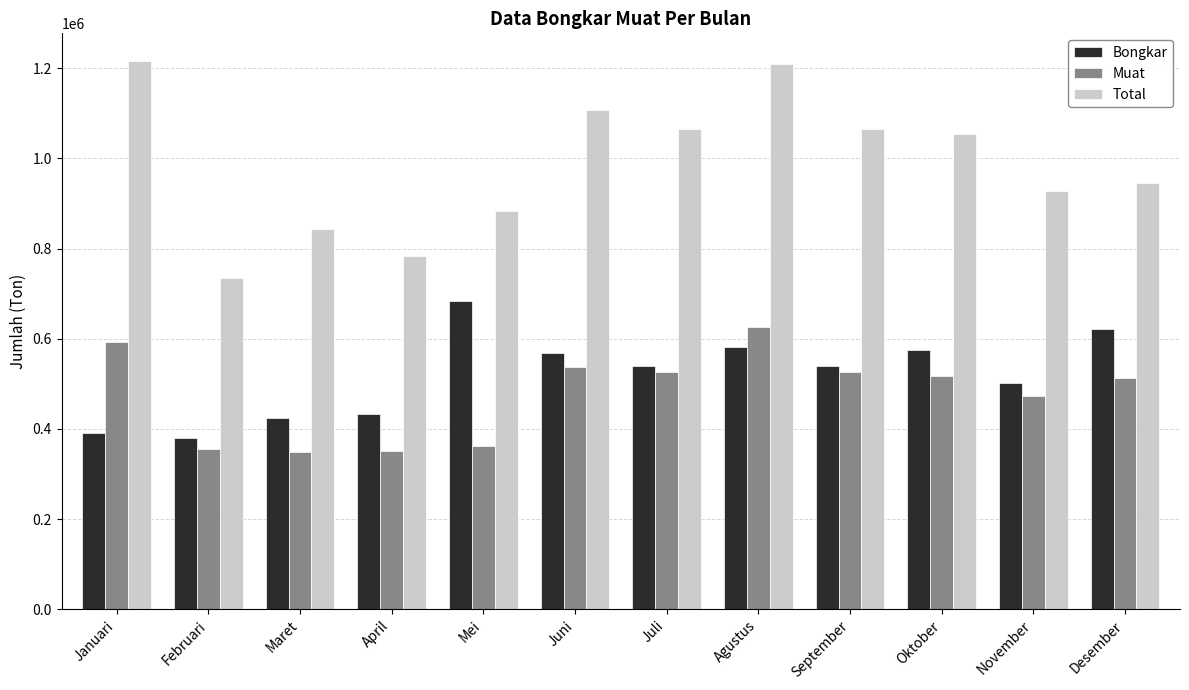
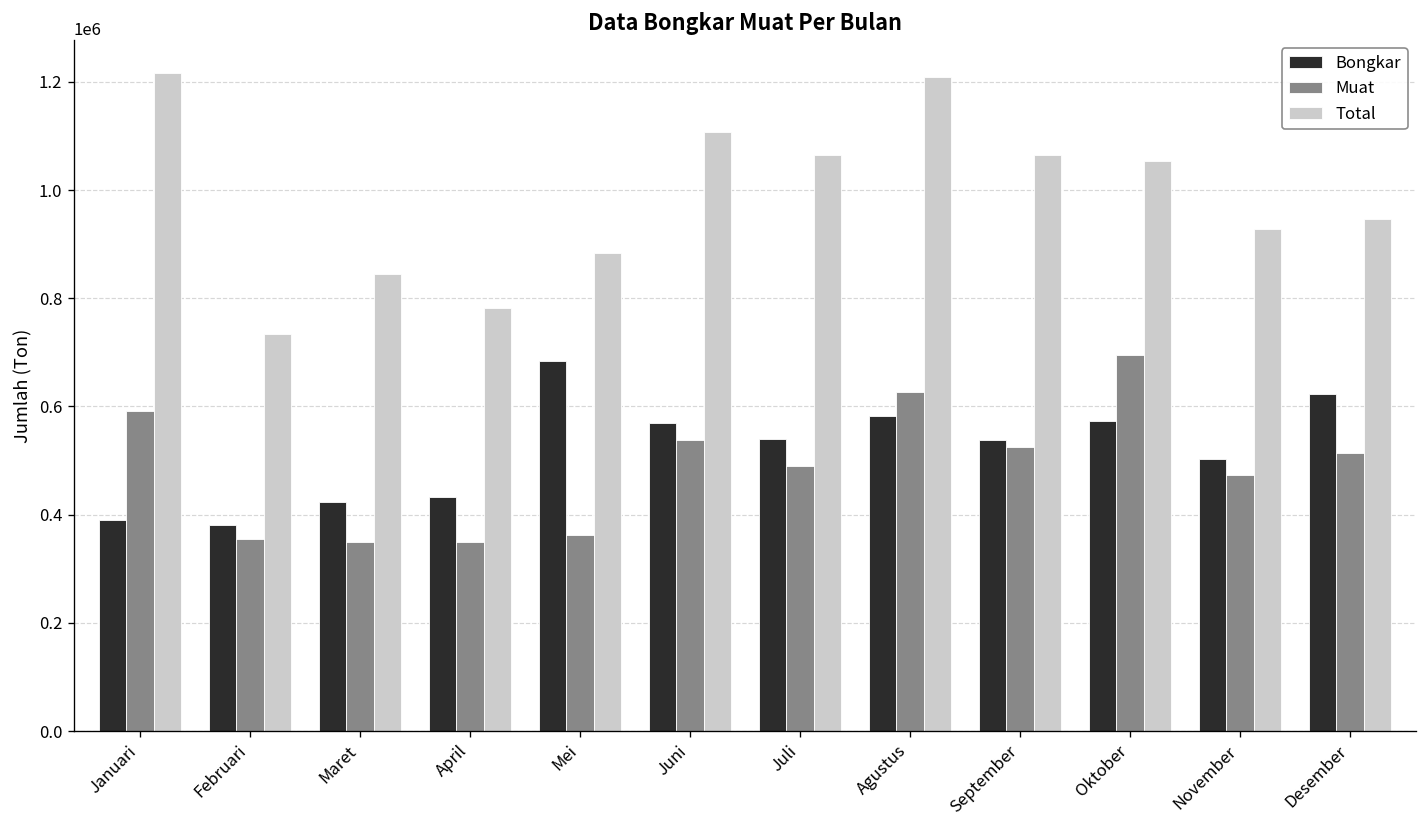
  {
    "Bongkar": {
      "Januari": 390000,
      "Februari": 380000,
      "Maret": 420000,
      "April": 430000,
      "Mei": 680000,
      "Juni": 570000,
      "Juli": 540000,
      "Agustus": 580000,
      "September": 540000,
      "Oktober": 570000,
      "November": 500000,
      "Desember": 620000
    },
    "Muat": {
      "Januari": 590000,
      "Februari": 350000,
      "Maret": 350000,
      "April": 350000,
      "Mei": 360000,
      "Juni": 540000,
-     "Juli": 530000,
+     "Juli": 490000,
      "Agustus": 630000,
      "September": 530000,
-     "Oktober": 520000,
+     "Oktober": 690000,
      "November": 470000,
      "Desember": 510000
    },
    "Total": {
      "Januari": 1220000,
      "Februari": 730000,
      "Maret": 840000,
      "April": 780000,
      "Mei": 880000,
      "Juni": 1110000,
      "Juli": 1070000,
      "Agustus": 1210000,
      "September": 1060000,
      "Oktober": 1050000,
      "November": 930000,
      "Desember": 950000
    }
  }
